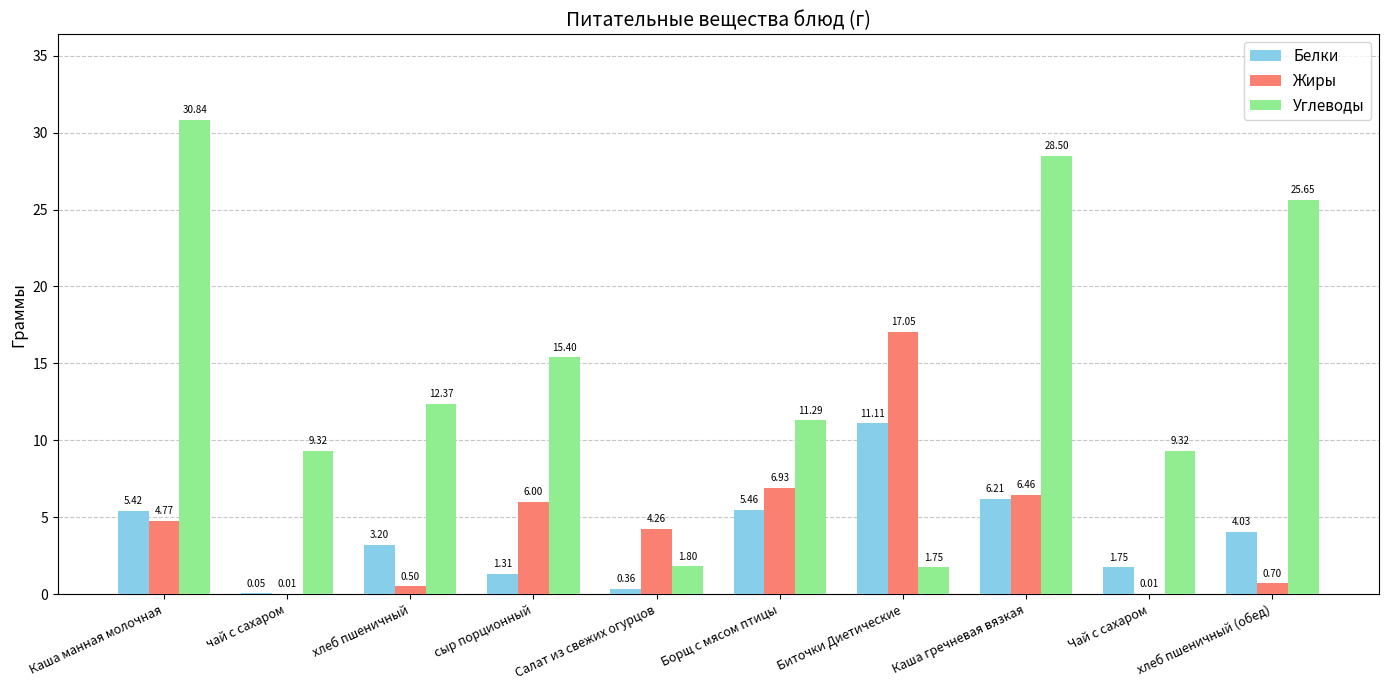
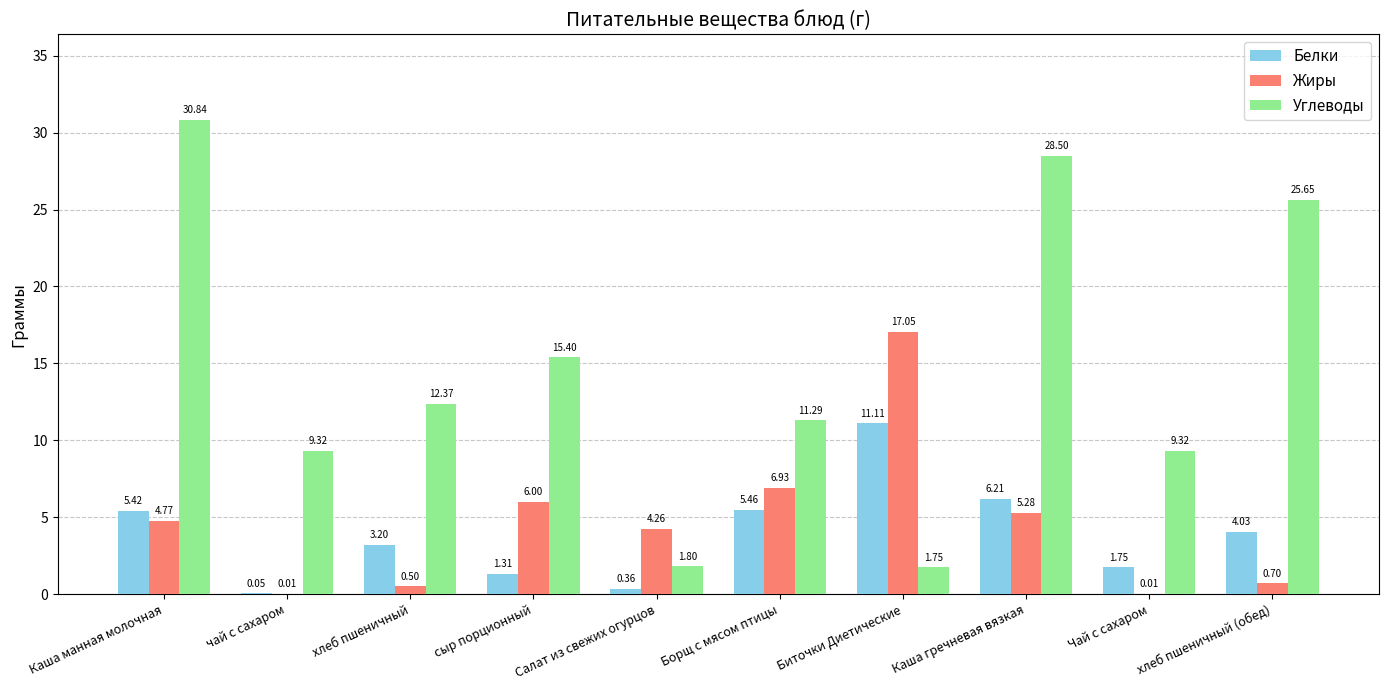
  {
    "Белки": {
      "Каша манная молочная": 5.42,
      "чай с сахаром": 0.05,
      "хлеб пшеничный": 3.20,
      "сыр порционный": 1.31,
      "Салат из свежих огурцов": 0.36,
      "Борщ с мясом птицы": 5.46,
      "Биточки Диетические": 11.11,
      "Каша гречневая вязкая": 6.21,
      "Чай с сахаром": 1.75,
      "хлеб пшеничный (обед)": 4.03
    },
    "Жиры": {
      "Каша манная молочная": 4.77,
      "чай с сахаром": 0.01,
      "хлеб пшеничный": 0.50,
      "сыр порционный": 6.00,
      "Салат из свежих огурцов": 4.26,
      "Борщ с мясом птицы": 6.93,
      "Биточки Диетические": 17.05,
-     "Каша гречневая вязкая": 6.46,
+     "Каша гречневая вязкая": 5.28,
      "Чай с сахаром": 0.01,
      "хлеб пшеничный (обед)": 0.70
    },
    "Углеводы": {
      "Каша манная молочная": 30.84,
      "чай с сахаром": 9.32,
      "хлеб пшеничный": 12.37,
      "сыр порционный": 15.40,
      "Салат из свежих огурцов": 1.80,
      "Борщ с мясом птицы": 11.29,
      "Биточки Диетические": 1.75,
      "Каша гречневая вязкая": 28.50,
      "Чай с сахаром": 9.32,
      "хлеб пшеничный (обед)": 25.65
    }
  }
